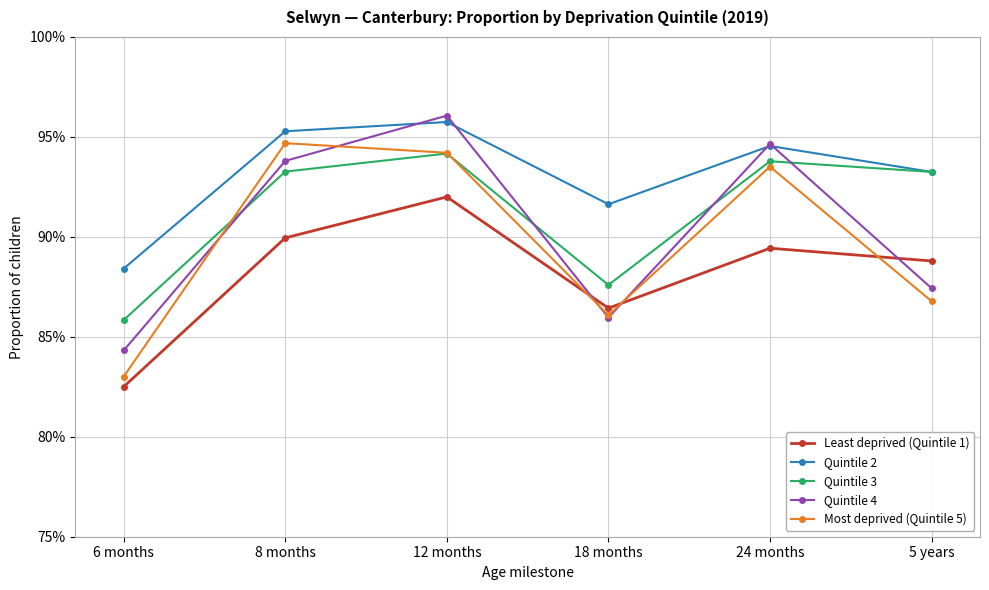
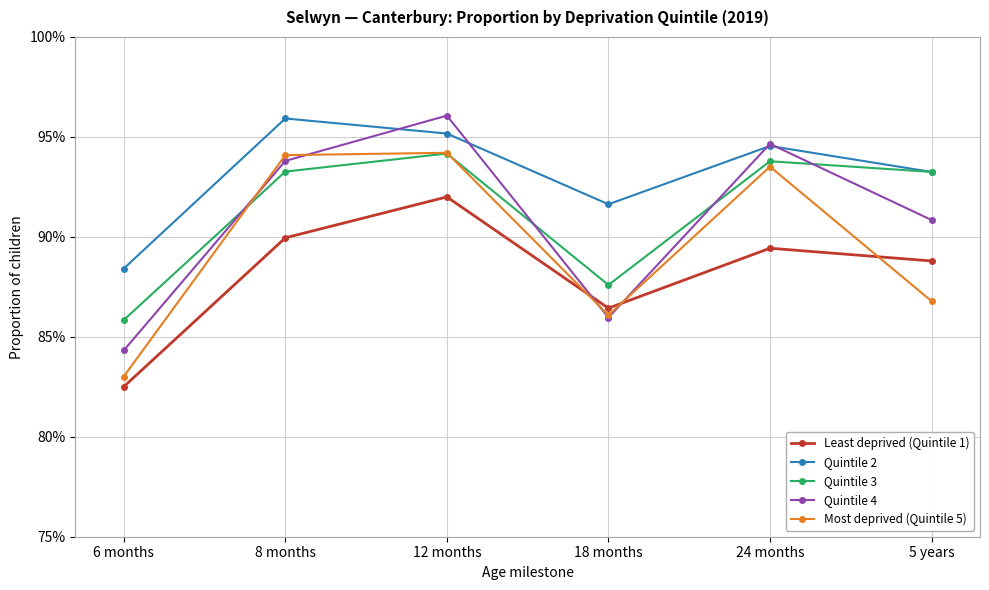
  {
    "Least deprived (Quintile 1)": {
      "6 months": "82.5%",
      "8 months": "90.0%",
      "12 months": "92.0%",
      "18 months": "86.4%",
      "24 months": "89.4%",
      "5 years": "88.8%"
    },
    "Quintile 2": {
      "6 months": "88.4%",
-     "8 months": "95.3%",
-     "12 months": "95.7%",
+     "8 months": "95.9%",
+     "12 months": "95.2%",
      "18 months": "91.6%"
    },
    "Quintile 3": {
      "6 months": "85.8%",
      "8 months": "93.3%",
      "18 months": "87.6%",
      "24 months": "93.8%"
    },
    "Quintile 4": {
      "6 months": "84.3%",
      "8 months": "93.8%",
      "12 months": "96.1%",
-     "5 years": "87.4%"
+     "5 years": "90.8%"
    },
    "Most deprived (Quintile 5)": {
      "6 months": "83.0%",
-     "8 months": "94.7%",
+     "8 months": "94.1%",
      "24 months": "93.5%",
      "5 years": "86.8%"
    }
  }
